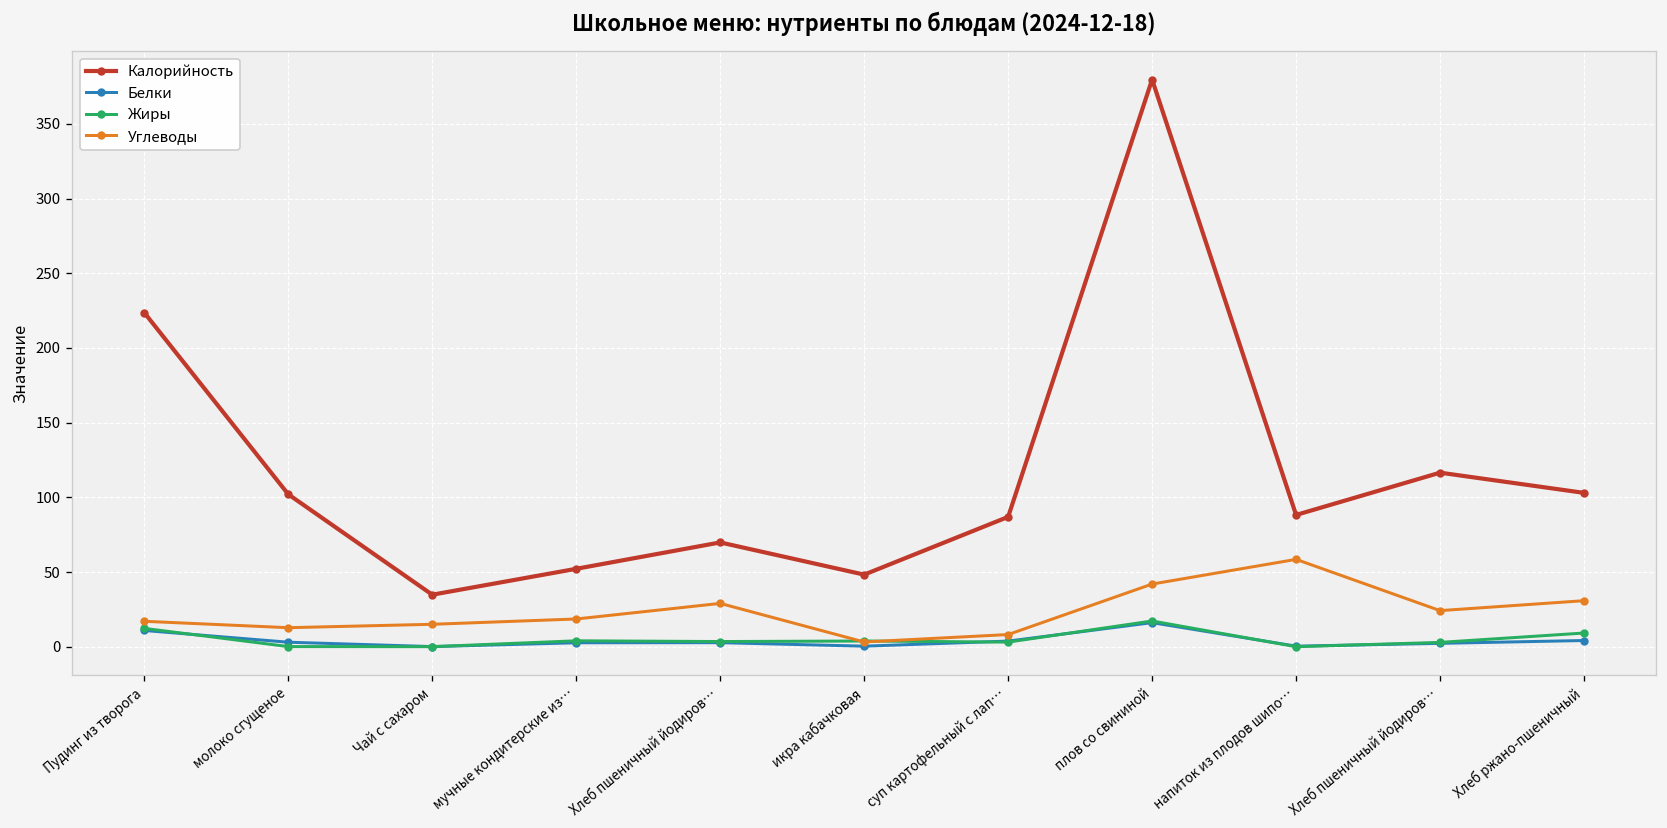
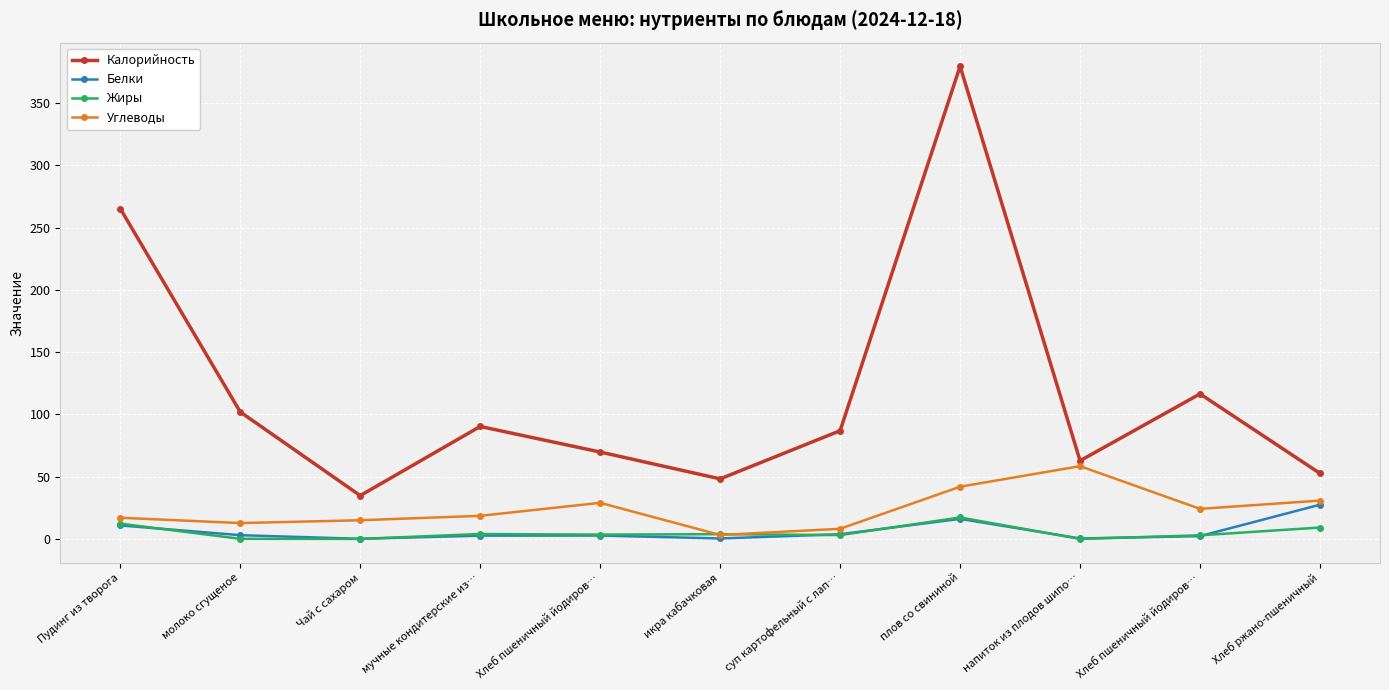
  {
    "Калорийность": {
-     "Пудинг из творога": 224,
+     "Пудинг из творога": 265,
      "молоко сгущеное": 102,
      "Чай с сахаром": 35,
-     "мучные кондитерские из…": 52,
+     "мучные кондитерские из…": 90,
      "икра кабачковая": 48,
      "суп картофельный с лап…": 87,
      "плов со свининой": 380,
-     "напиток из плодов шипо…": 88,
-     "Хлеб ржано-пшеничный": 103
+     "напиток из плодов шипо…": 63,
+     "Хлеб ржано-пшеничный": 53
    },
    "Белки": {
      "молоко сгущеное": 3,
      "икра кабачковая": 0,
-     "Хлеб ржано-пшеничный": 4
+     "Хлеб ржано-пшеничный": 27
    },
    "Жиры": {
      "молоко сгущеное": 0,
      "Хлеб ржано-пшеничный": 9
    },
    "Углеводы": {
      "Пудинг из творога": 17,
      "молоко сгущеное": 13,
      "Чай с сахаром": 15,
      "мучные кондитерские из…": 19,
      "суп картофельный с лап…": 8,
      "плов со свининой": 42,
      "напиток из плодов шипо…": 58,
      "Хлеб ржано-пшеничный": 31
    }
  }
